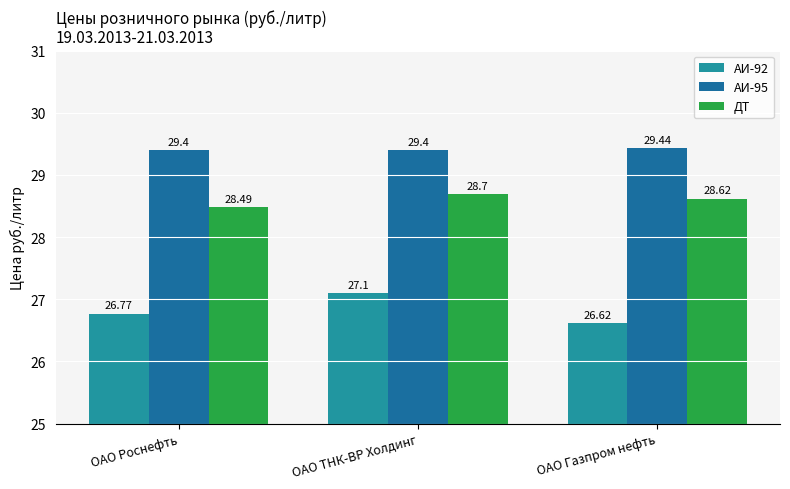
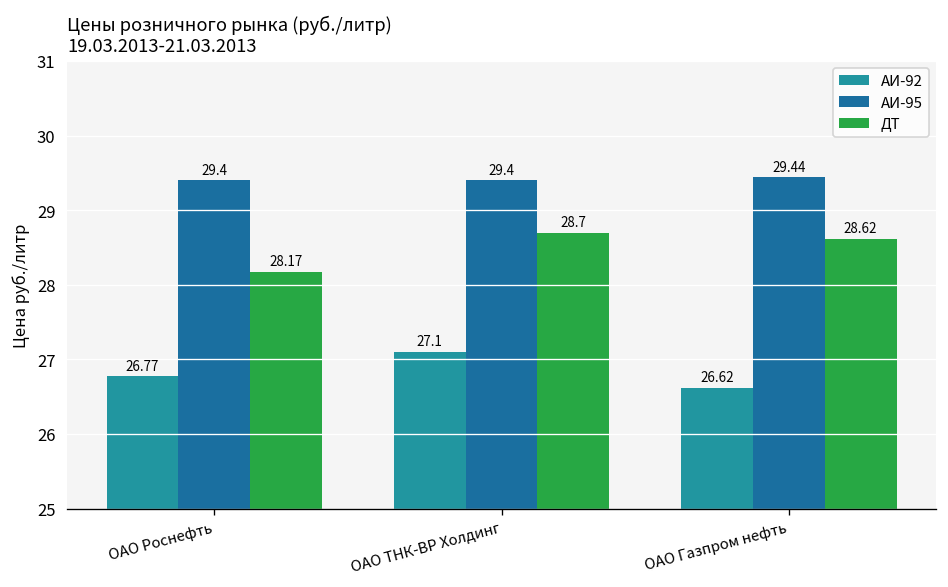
  {
    "ДТ": {
-     "ОАО Роснефть": 28.49,
+     "ОАО Роснефть": 28.17,
      "ОАО ТНК-ВР Холдинг": 28.7,
      "ОАО Газпром нефть": 28.62
    }
  }
